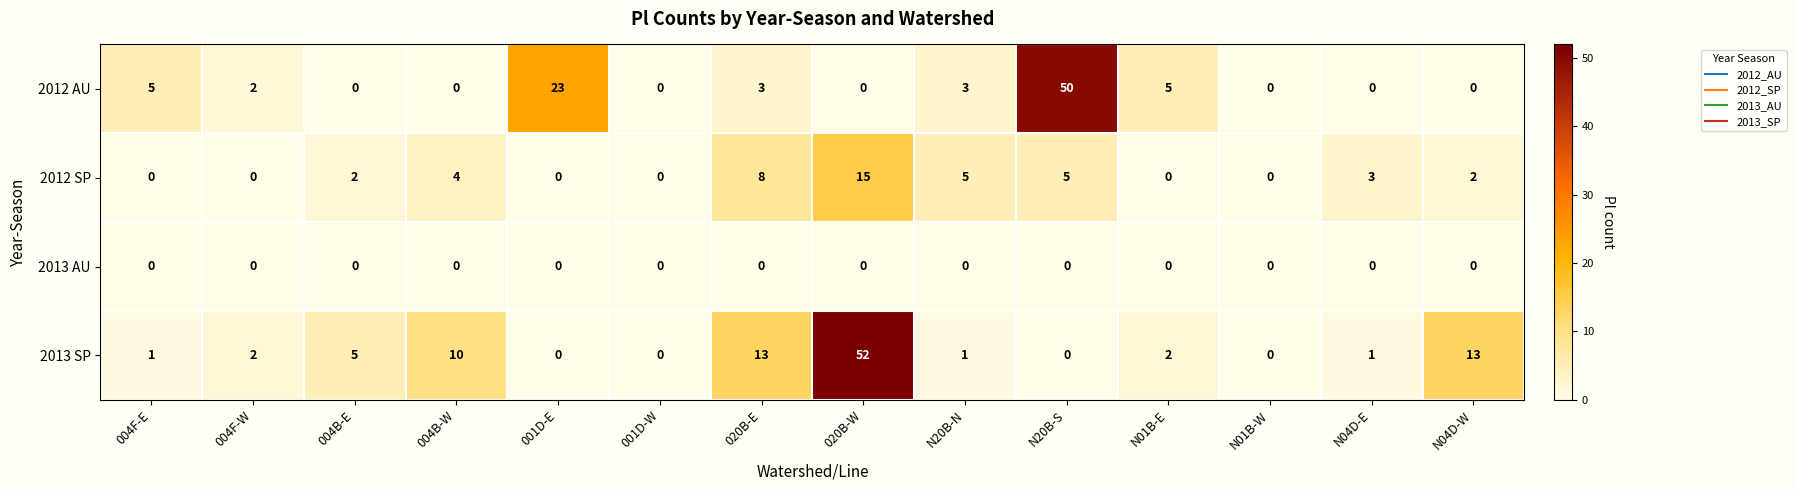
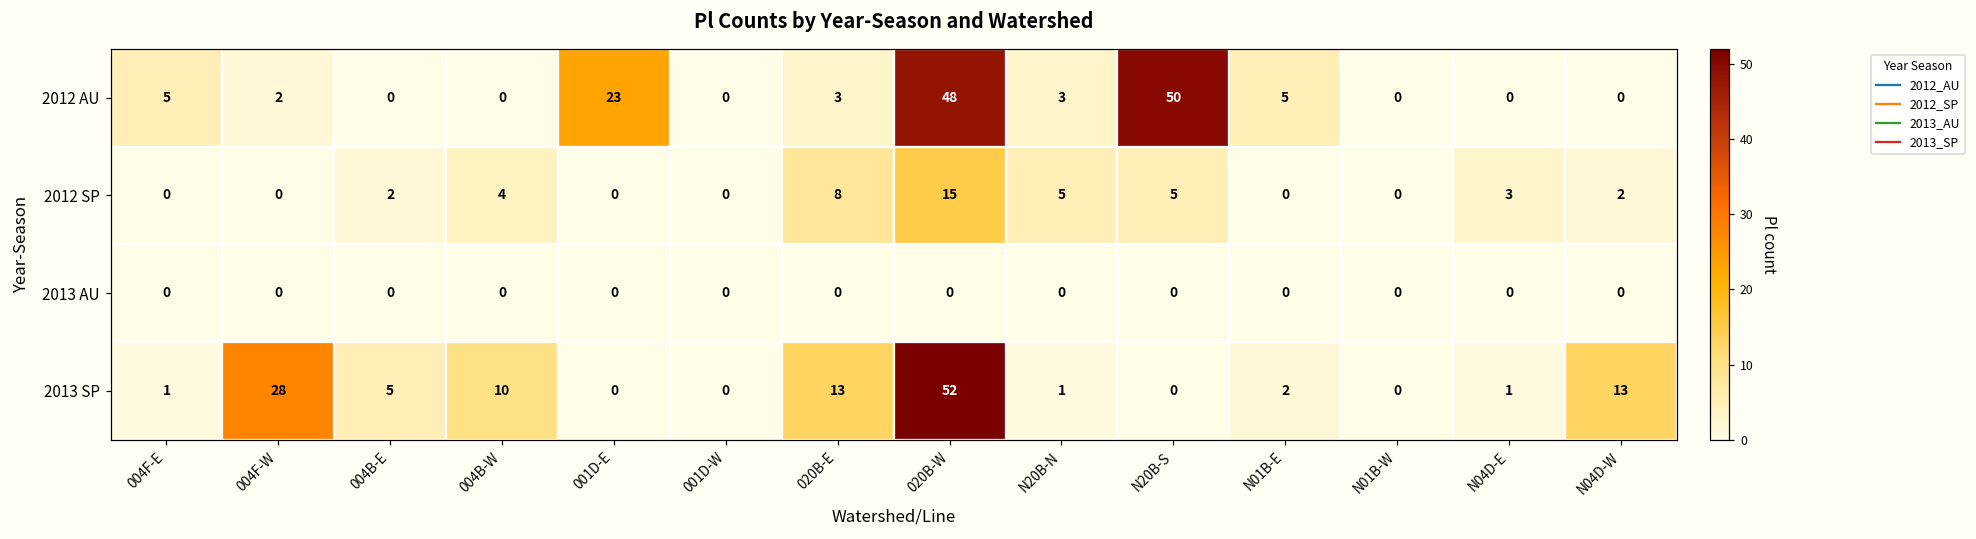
  {
    "2012 AU": {
      "004F-E": 5,
      "004F-W": 2,
      "004B-E": 0,
      "004B-W": 0,
      "001D-E": 23,
      "001D-W": 0,
      "020B-E": 3,
-     "020B-W": 0,
+     "020B-W": 48,
      "N20B-N": 3,
      "N20B-S": 50,
      "N01B-E": 5,
      "N01B-W": 0,
      "N04D-E": 0,
      "N04D-W": 0
    },
    "2012 SP": {
      "004F-E": 0,
      "004F-W": 0,
      "004B-E": 2,
      "004B-W": 4,
      "001D-E": 0,
      "001D-W": 0,
      "020B-E": 8,
      "020B-W": 15,
      "N20B-N": 5,
      "N20B-S": 5,
      "N01B-E": 0,
      "N01B-W": 0,
      "N04D-E": 3,
      "N04D-W": 2
    },
    "2013 AU": {
      "004F-E": 0,
      "004F-W": 0,
      "004B-E": 0,
      "004B-W": 0,
      "001D-E": 0,
      "001D-W": 0,
      "020B-E": 0,
      "020B-W": 0,
      "N20B-N": 0,
      "N20B-S": 0,
      "N01B-E": 0,
      "N01B-W": 0,
      "N04D-E": 0,
      "N04D-W": 0
    },
    "2013 SP": {
      "004F-E": 1,
-     "004F-W": 2,
+     "004F-W": 28,
      "004B-E": 5,
      "004B-W": 10,
      "001D-E": 0,
      "001D-W": 0,
      "020B-E": 13,
      "020B-W": 52,
      "N20B-N": 1,
      "N20B-S": 0,
      "N01B-E": 2,
      "N01B-W": 0,
      "N04D-E": 1,
      "N04D-W": 13
    }
  }
